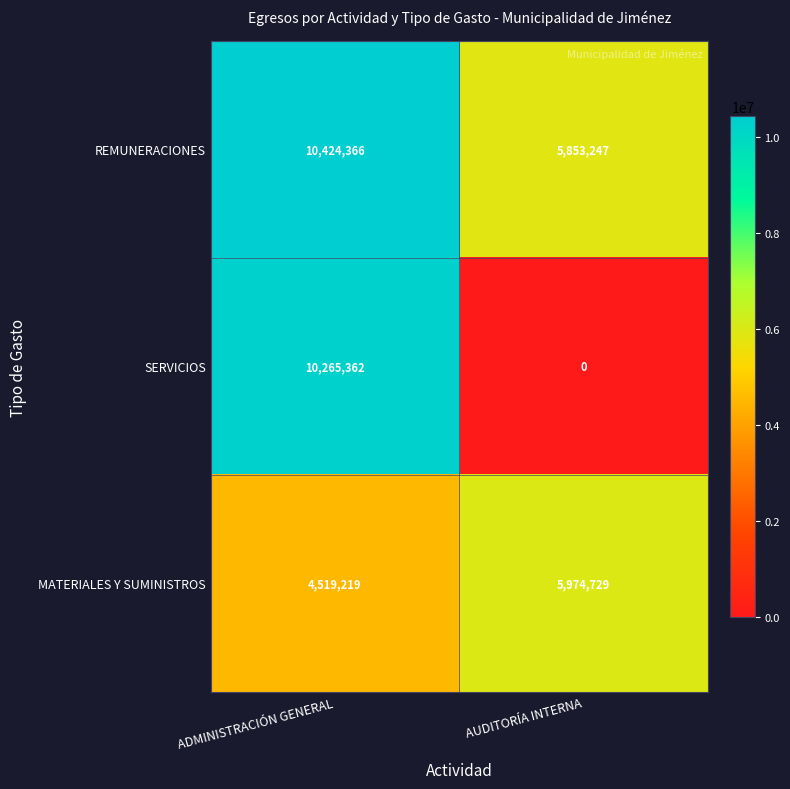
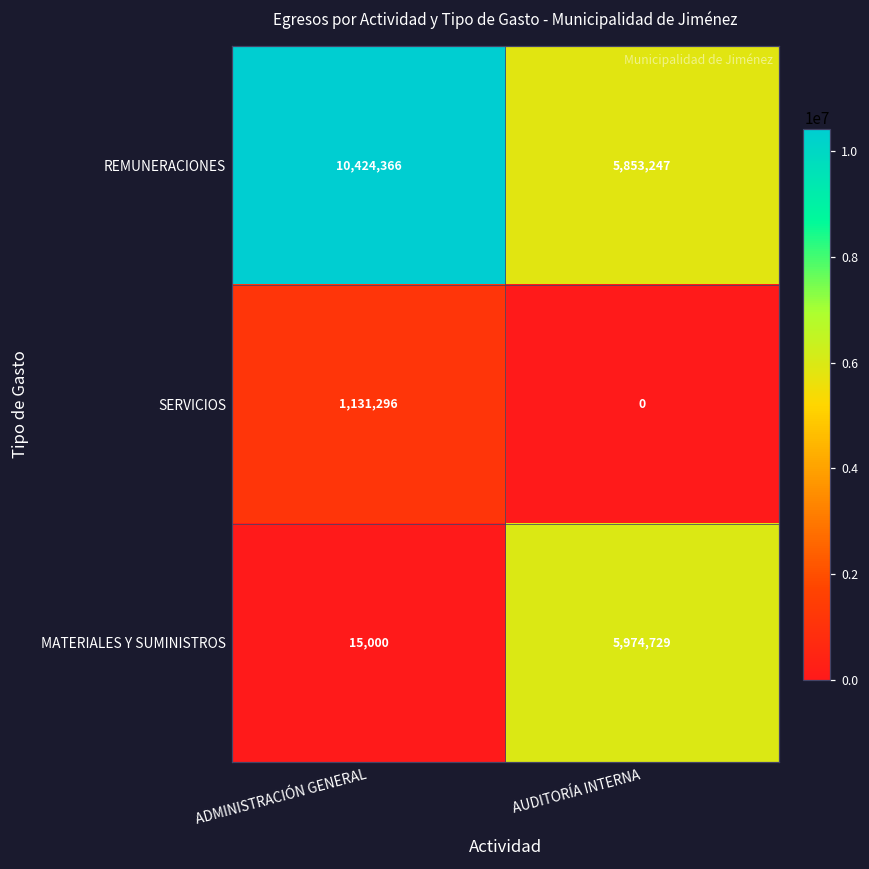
  {
    "REMUNERACIONES": {
      "ADMINISTRACIÓN GENERAL": "10,424,366"
    },
    "SERVICIOS": {
-     "ADMINISTRACIÓN GENERAL": "10,265,362",
+     "ADMINISTRACIÓN GENERAL": "1,131,296",
      "AUDITORÍA INTERNA": "0"
    },
    "MATERIALES Y SUMINISTROS": {
-     "ADMINISTRACIÓN GENERAL": "4,519,219",
+     "ADMINISTRACIÓN GENERAL": "15,000",
      "AUDITORÍA INTERNA": "5,974,729"
    }
  }
